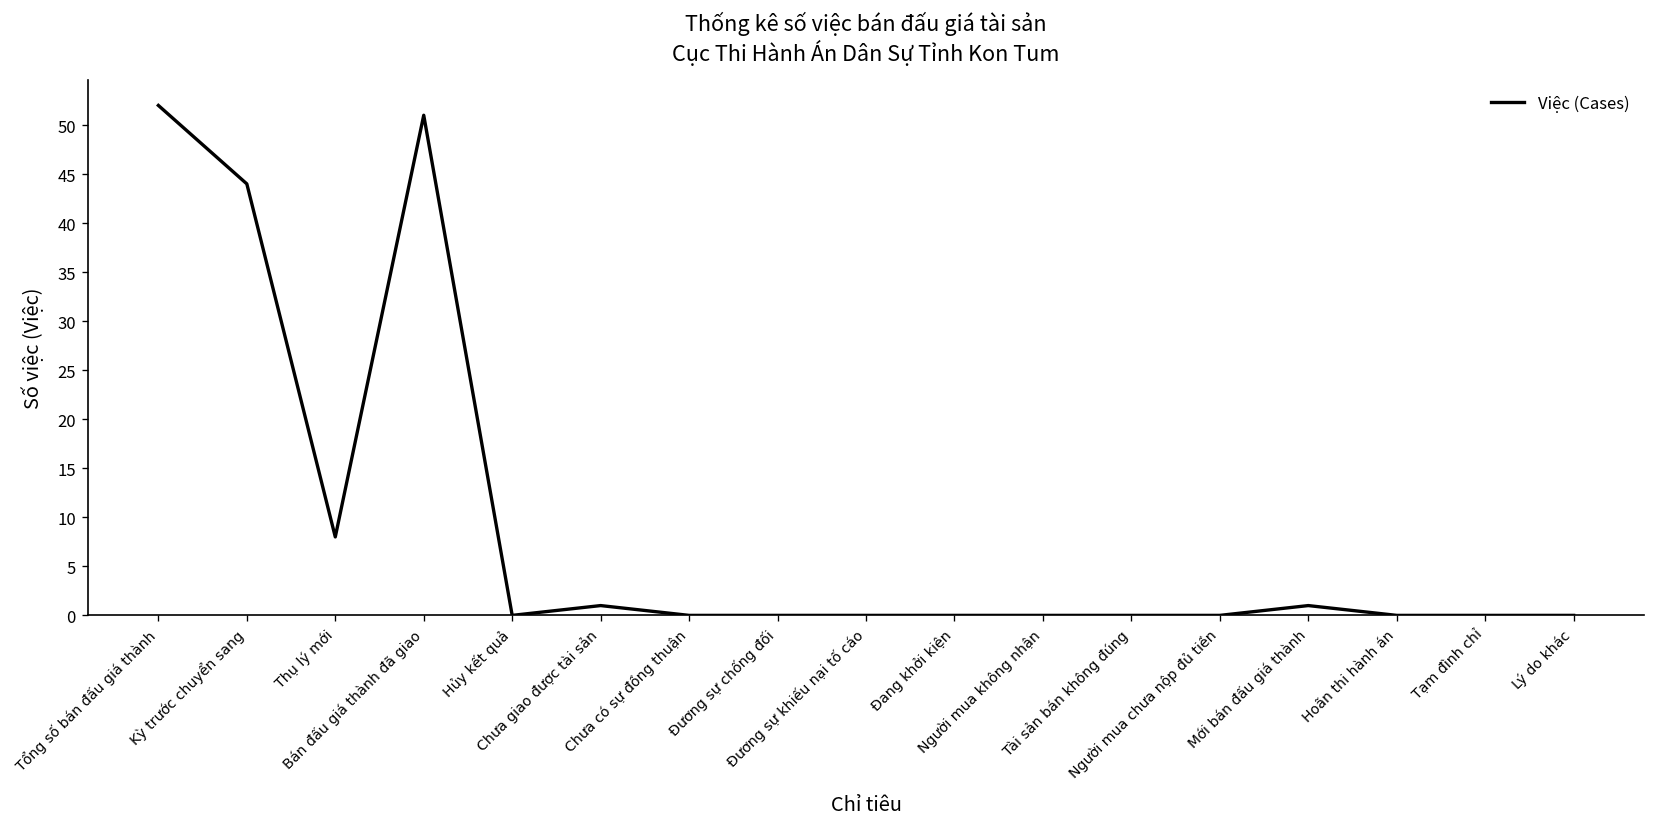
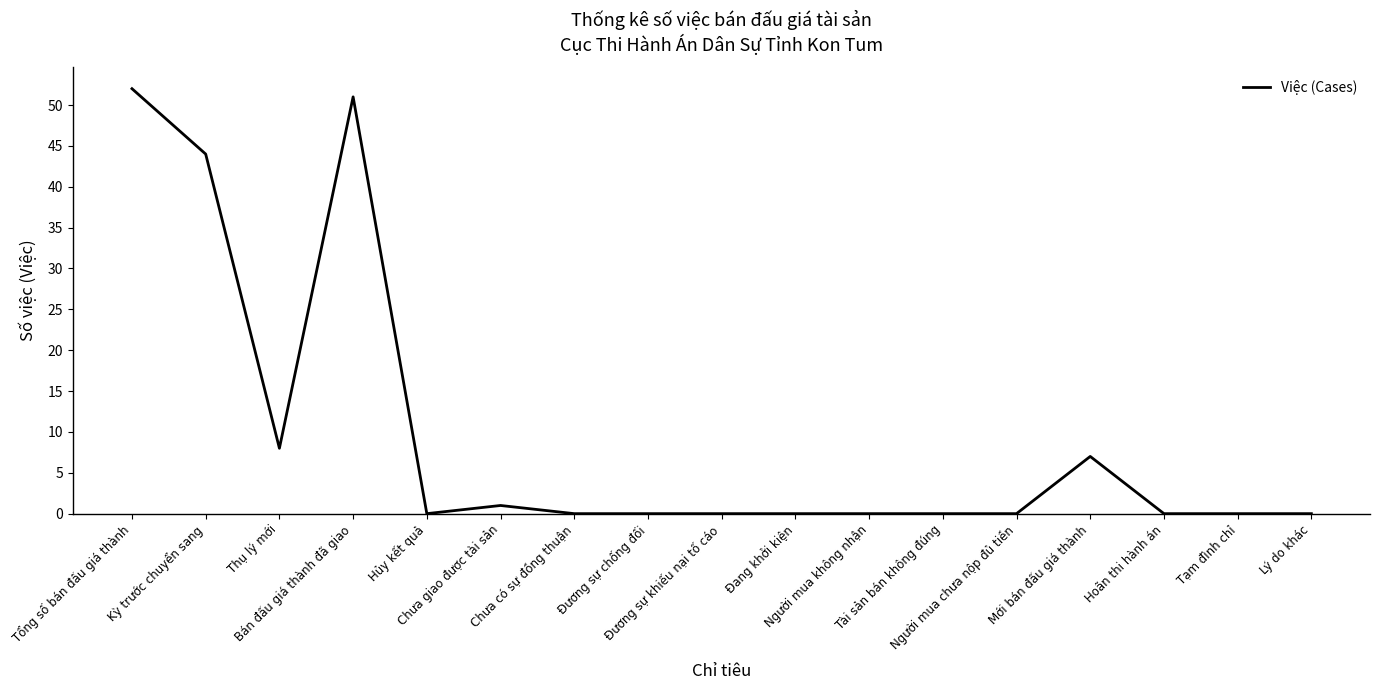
  {
    "Tổng số bán đấu giá thành": 52,
    "Kỳ trước chuyển sang": 44,
    "Thụ lý mới": 8,
    "Bán đấu giá thành đã giao": 51,
    "Hủy kết quả": 0,
    "Chưa giao được tài sản": 1,
    "Chưa có sự đồng thuận": 0,
    "Đương sự chống đối": 0,
    "Đương sự khiếu nại tố cáo": 0,
    "Đang khởi kiện": 0,
    "Người mua không nhận": 0,
    "Tài sản bán không đúng": 0,
    "Người mua chưa nộp đủ tiền": 0,
-   "Mới bán đấu giá thành": 1,
+   "Mới bán đấu giá thành": 7,
    "Hoãn thi hành án": 0,
    "Tạm đình chỉ": 0,
    "Lý do khác": 0
  }
